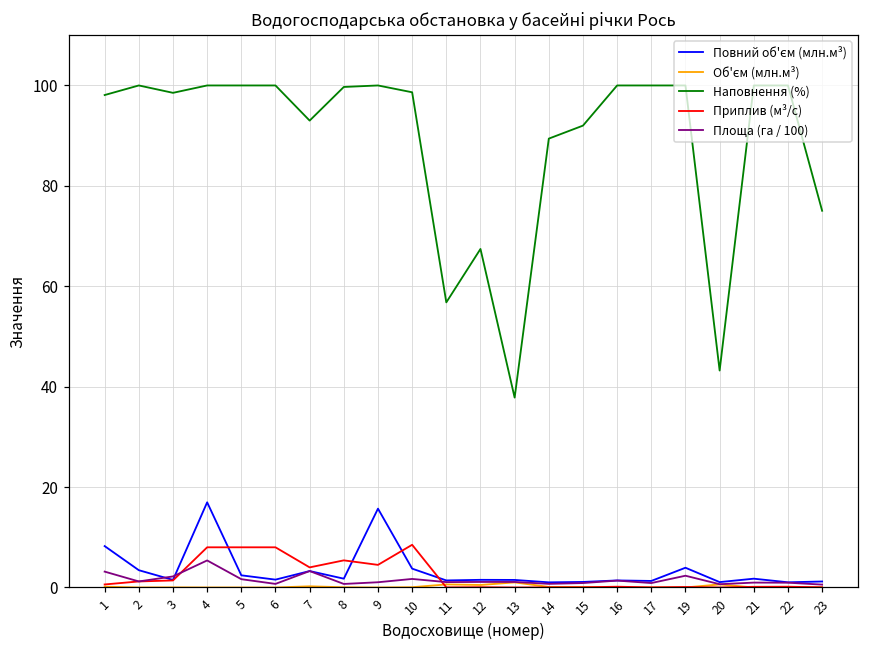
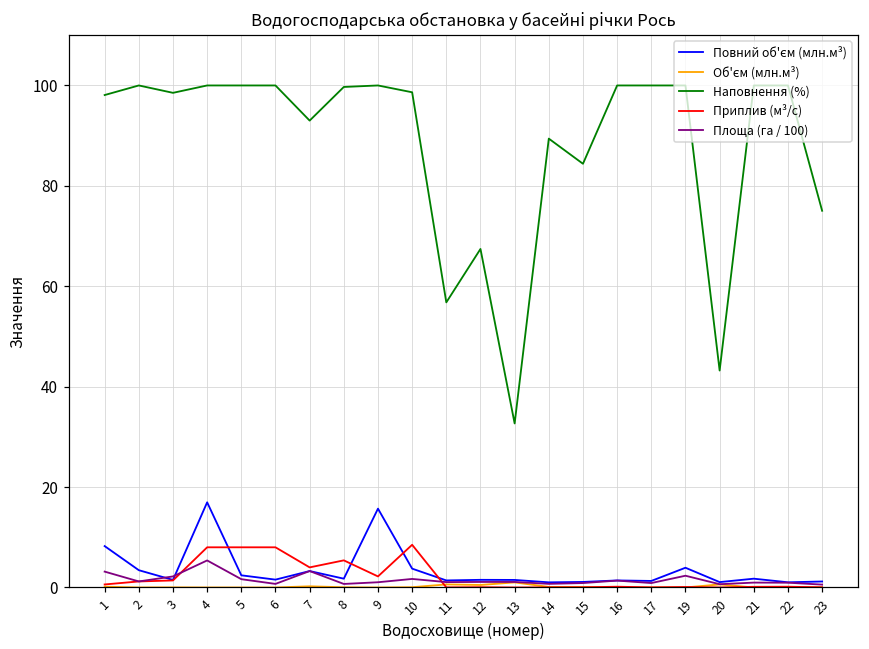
  {
    "Повний об'єм (млн.м³)": {
      "1": 8,
      "2": 3,
      "4": 17,
      "5": 2,
      "6": 2,
      "8": 2,
      "9": 16,
      "10": 4,
      "19": 4,
      "21": 2,
      "23": 1
    },
    "Об'єм (млн.м³)": {
      "2": 0,
      "3": 0,
      "4": 0,
      "5": 0,
      "6": 0,
      "7": 0,
      "8": 0,
      "9": 0,
      "10": 0
    },
    "Наповнення (%)": {
      "1": 98,
      "2": 100,
      "3": 99,
      "4": 100,
      "5": 100,
      "6": 100,
      "7": 93,
      "8": 100,
      "9": 100,
      "10": 99,
      "11": 57,
      "12": 67,
-     "13": 38,
+     "13": 33,
      "14": 89,
-     "15": 92,
+     "15": 84,
      "16": 100,
      "17": 100,
      "20": 43,
      "23": 75
    },
    "Приплив (м³/с)": {
      "4": 8,
      "5": 8,
      "6": 8,
      "7": 4,
      "8": 5,
-     "9": 5,
+     "9": 2,
      "10": 9,
      "11": 0,
      "13": 0,
      "20": 0
    },
    "Площа (га / 100)": {
      "1": 3,
      "3": 2,
      "4": 5,
      "5": 2,
      "6": 1,
      "8": 1,
      "9": 1,
      "10": 2,
      "19": 2,
      "21": 1
    }
  }
